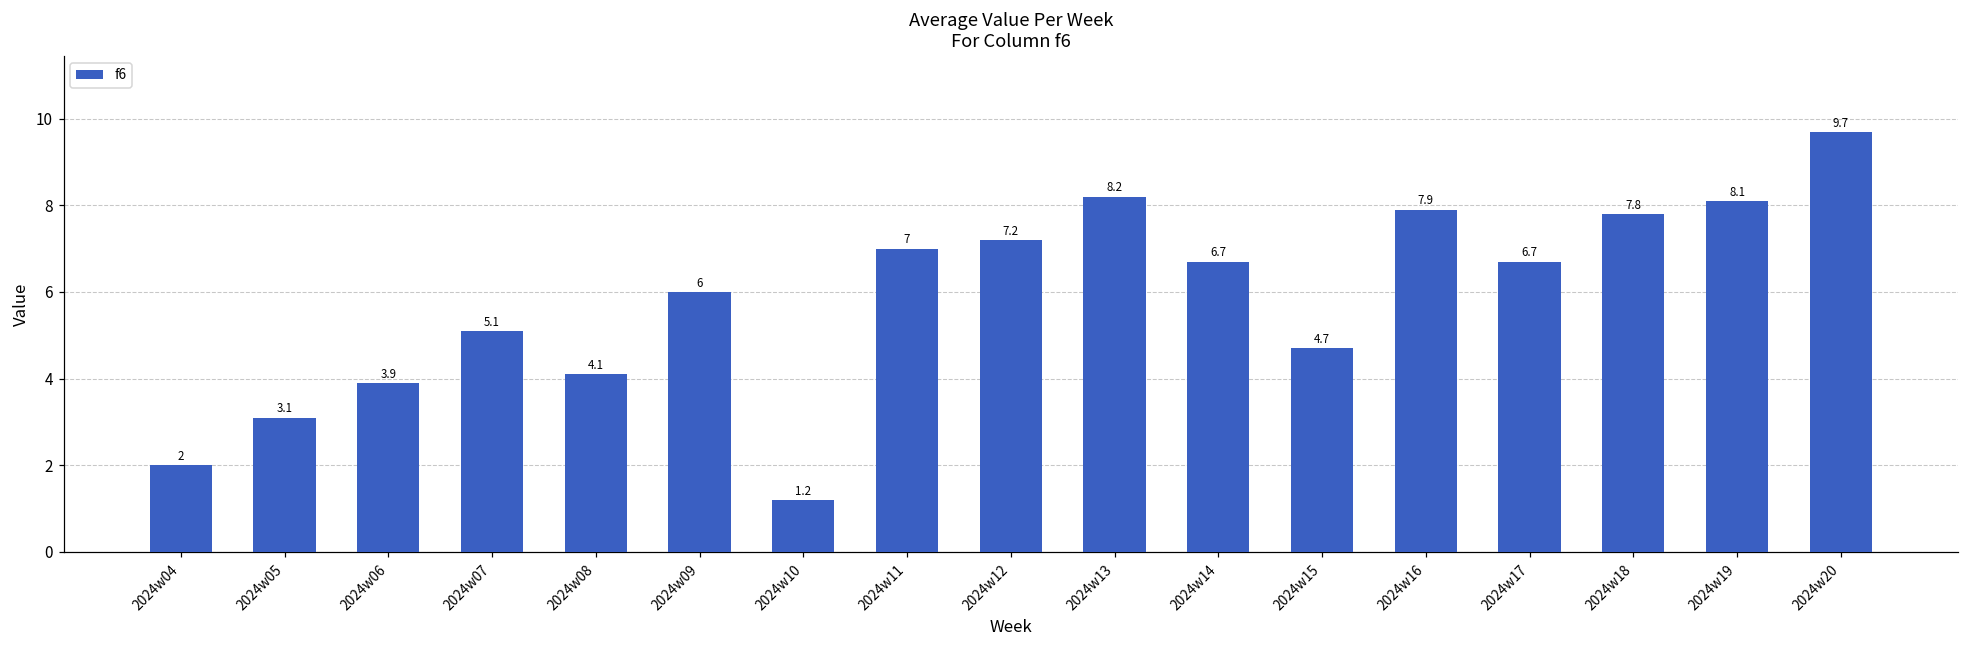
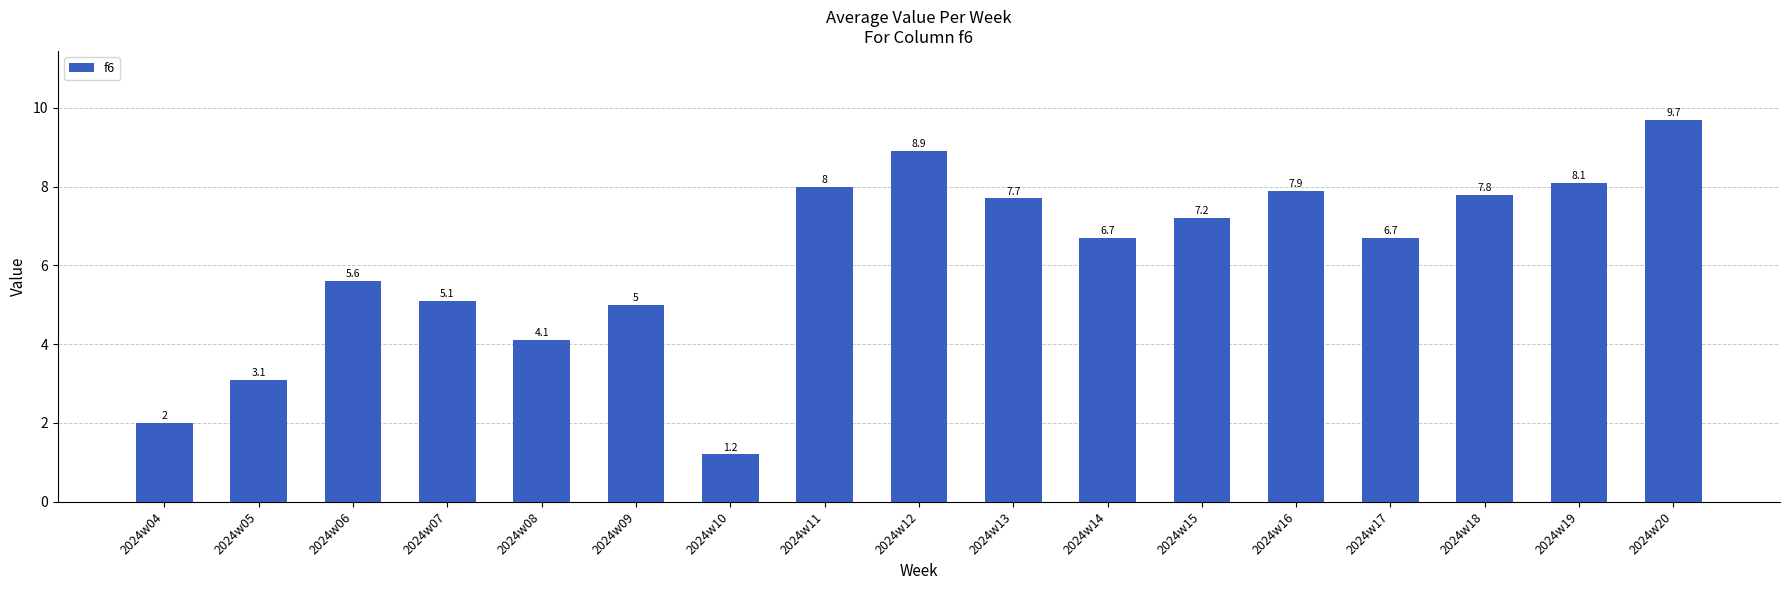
  {
    "2024w04": 2,
    "2024w05": 3.1,
-   "2024w06": 3.9,
+   "2024w06": 5.6,
    "2024w07": 5.1,
    "2024w08": 4.1,
-   "2024w09": 6,
+   "2024w09": 5,
    "2024w10": 1.2,
-   "2024w11": 7,
-   "2024w12": 7.2,
-   "2024w13": 8.2,
+   "2024w11": 8,
+   "2024w12": 8.9,
+   "2024w13": 7.7,
    "2024w14": 6.7,
-   "2024w15": 4.7,
+   "2024w15": 7.2,
    "2024w16": 7.9,
    "2024w17": 6.7,
    "2024w18": 7.8,
    "2024w19": 8.1,
    "2024w20": 9.7
  }
